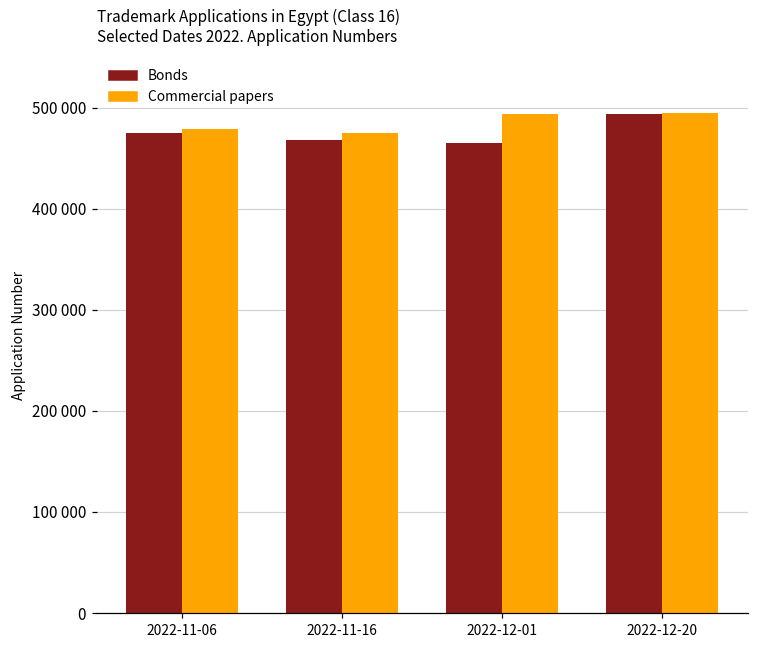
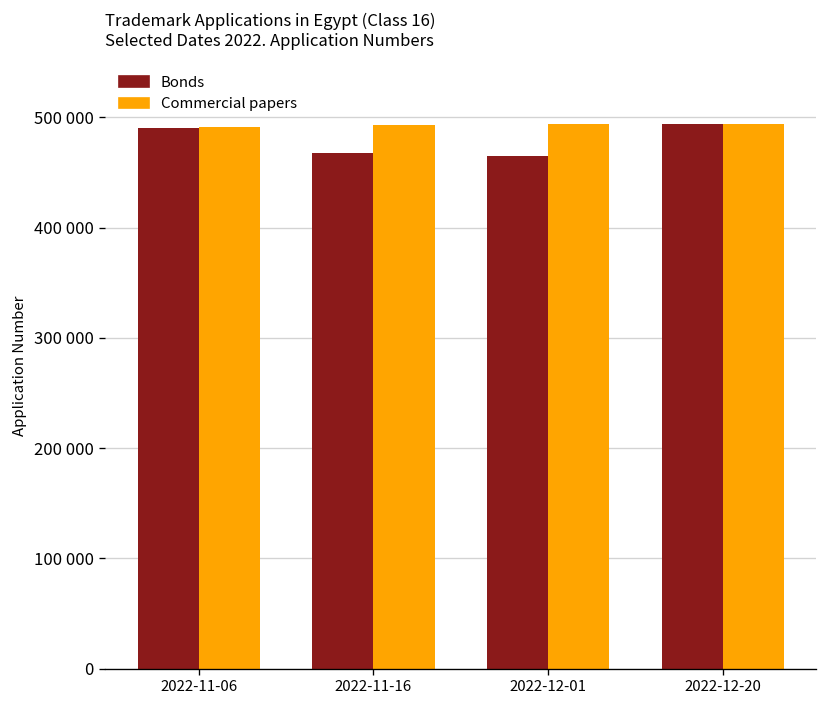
  {
    "Bonds": {
-     "2022-11-06": 480000,
+     "2022-11-06": 490000,
      "2022-11-16": 470000,
      "2022-12-01": 470000,
      "2022-12-20": 490000
    },
    "Commercial papers": {
-     "2022-11-06": 480000,
-     "2022-11-16": 470000,
+     "2022-11-06": 490000,
+     "2022-11-16": 490000,
      "2022-12-01": 490000,
      "2022-12-20": 490000
    }
  }
